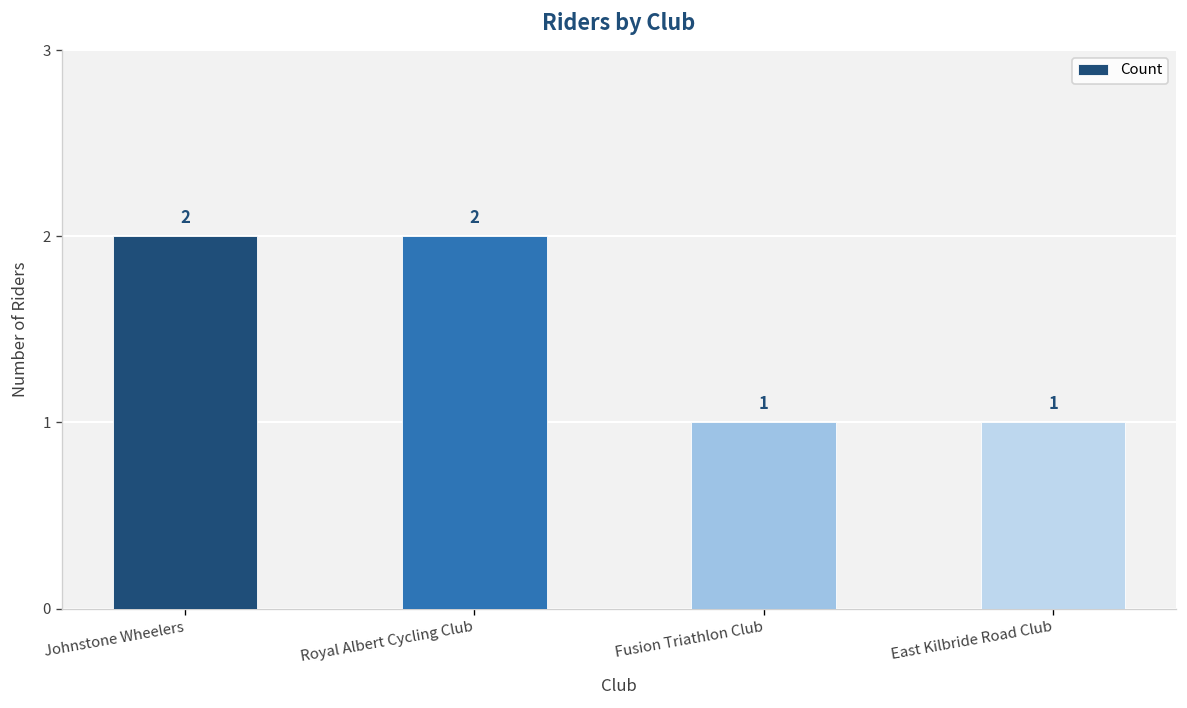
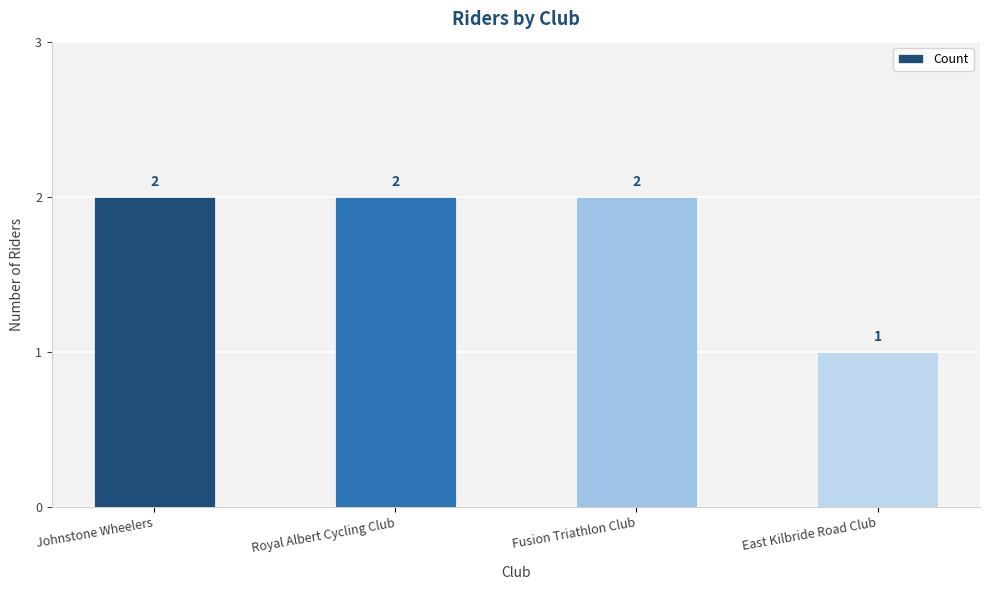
  {
    "Johnstone Wheelers": 2,
    "Royal Albert Cycling Club": 2,
-   "Fusion Triathlon Club": 1,
+   "Fusion Triathlon Club": 2,
    "East Kilbride Road Club": 1
  }
